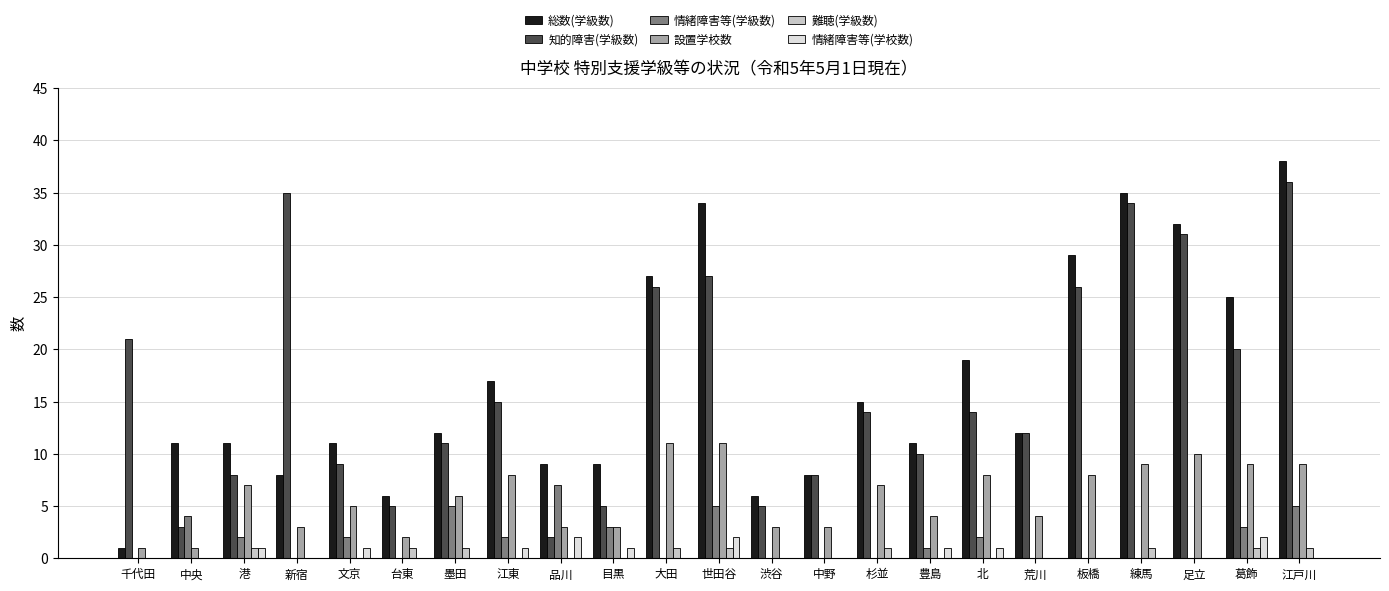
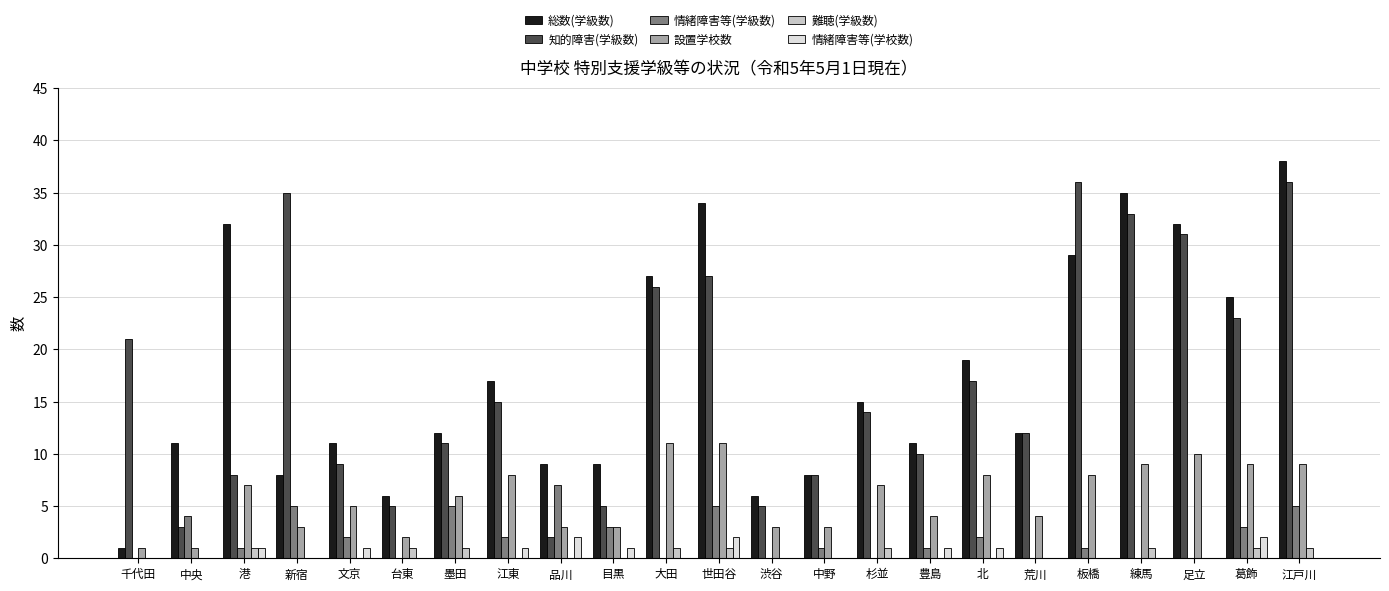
  {
    "総数(学級数)": {
      "千代田": 1,
      "中央": 11,
-     "港": 11,
+     "港": 32,
      "新宿": 8,
      "文京": 11,
      "台東": 6,
      "墨田": 12,
      "江東": 17,
      "品川": 9,
      "目黒": 9,
      "大田": 27,
      "世田谷": 34,
      "渋谷": 6,
      "中野": 8,
      "杉並": 15,
      "豊島": 11,
      "北": 19,
      "荒川": 12,
      "板橋": 29,
      "練馬": 35,
      "足立": 32,
      "葛飾": 25,
      "江戸川": 38
    },
    "知的障害(学級数)": {
      "千代田": 21,
      "中央": 3,
      "港": 8,
      "新宿": 35,
      "文京": 9,
      "台東": 5,
      "墨田": 11,
      "江東": 15,
      "品川": 2,
      "目黒": 5,
      "大田": 26,
      "世田谷": 27,
      "渋谷": 5,
      "中野": 8,
      "杉並": 14,
      "豊島": 10,
-     "北": 14,
+     "北": 17,
      "荒川": 12,
-     "板橋": 26,
-     "練馬": 34,
+     "板橋": 36,
+     "練馬": 33,
      "足立": 31,
-     "葛飾": 20,
+     "葛飾": 23,
      "江戸川": 36
    },
    "情緒障害等(学級数)": {
      "千代田": 0,
      "中央": 4,
-     "港": 2,
-     "新宿": 0,
+     "港": 1,
+     "新宿": 5,
      "文京": 2,
      "台東": 0,
      "墨田": 5,
      "江東": 2,
      "品川": 7,
      "目黒": 3,
      "大田": 0,
      "世田谷": 5,
      "渋谷": 0,
-     "中野": 0,
+     "中野": 1,
      "杉並": 0,
      "豊島": 1,
      "北": 2,
      "荒川": 0,
-     "板橋": 0,
+     "板橋": 1,
      "練馬": 0,
      "足立": 0,
      "葛飾": 3,
      "江戸川": 5
    }
  }
